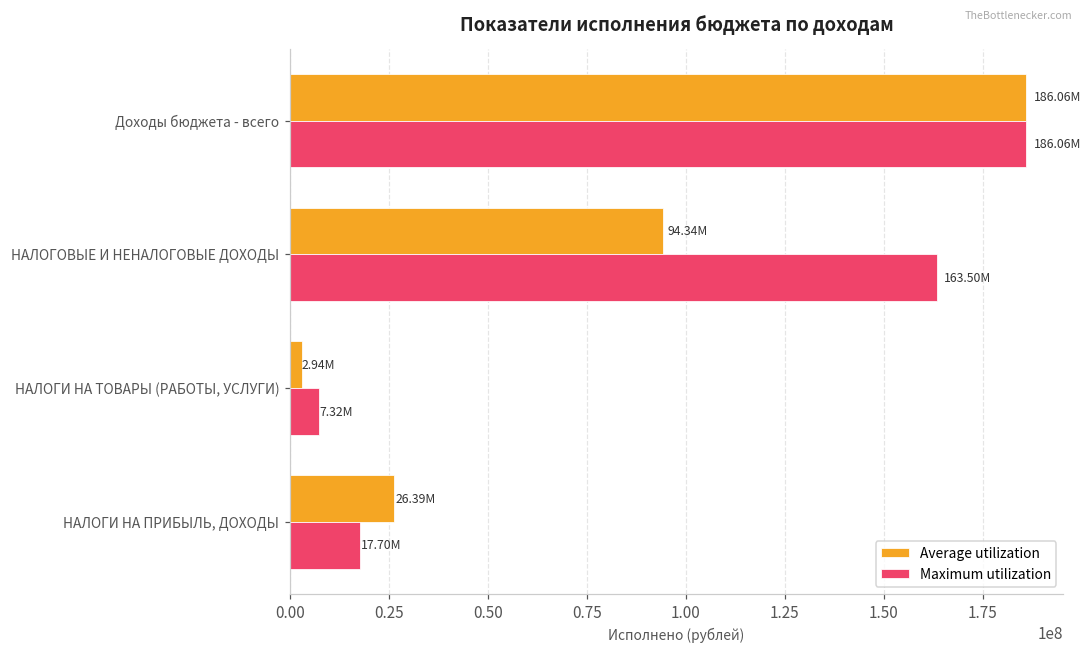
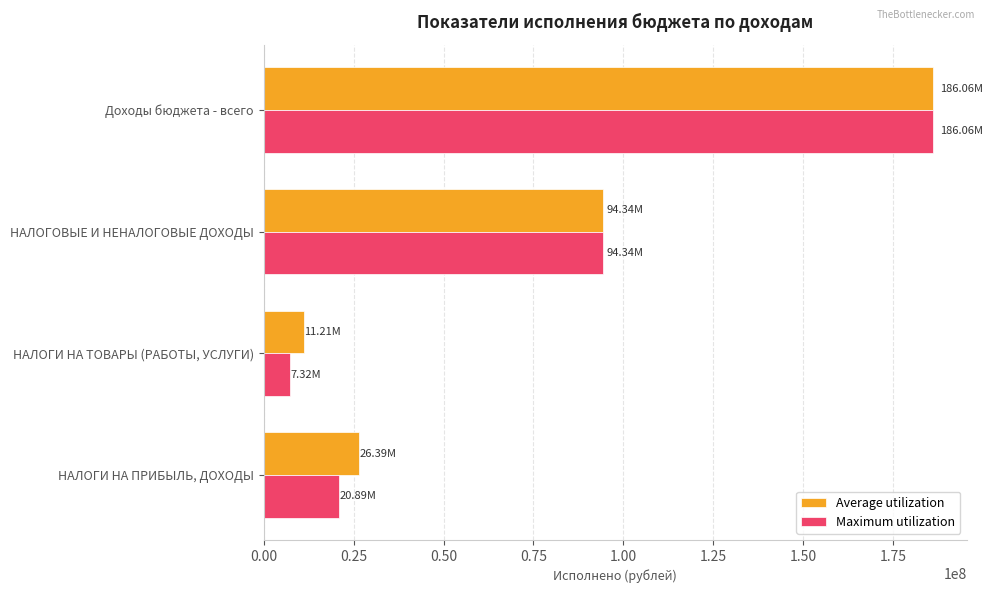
  {
    "Average utilization": {
      "Доходы бюджета - всего": "186.06M",
      "НАЛОГОВЫЕ И НЕНАЛОГОВЫЕ ДОХОДЫ": "94.34M",
-     "НАЛОГИ НА ТОВАРЫ (РАБОТЫ, УСЛУГИ)": "2.94M",
+     "НАЛОГИ НА ТОВАРЫ (РАБОТЫ, УСЛУГИ)": "11.21M",
      "НАЛОГИ НА ПРИБЫЛЬ, ДОХОДЫ": "26.39M"
    },
    "Maximum utilization": {
      "Доходы бюджета - всего": "186.06M",
-     "НАЛОГОВЫЕ И НЕНАЛОГОВЫЕ ДОХОДЫ": "163.50M",
+     "НАЛОГОВЫЕ И НЕНАЛОГОВЫЕ ДОХОДЫ": "94.34M",
      "НАЛОГИ НА ТОВАРЫ (РАБОТЫ, УСЛУГИ)": "7.32M",
-     "НАЛОГИ НА ПРИБЫЛЬ, ДОХОДЫ": "17.70M"
+     "НАЛОГИ НА ПРИБЫЛЬ, ДОХОДЫ": "20.89M"
    }
  }
